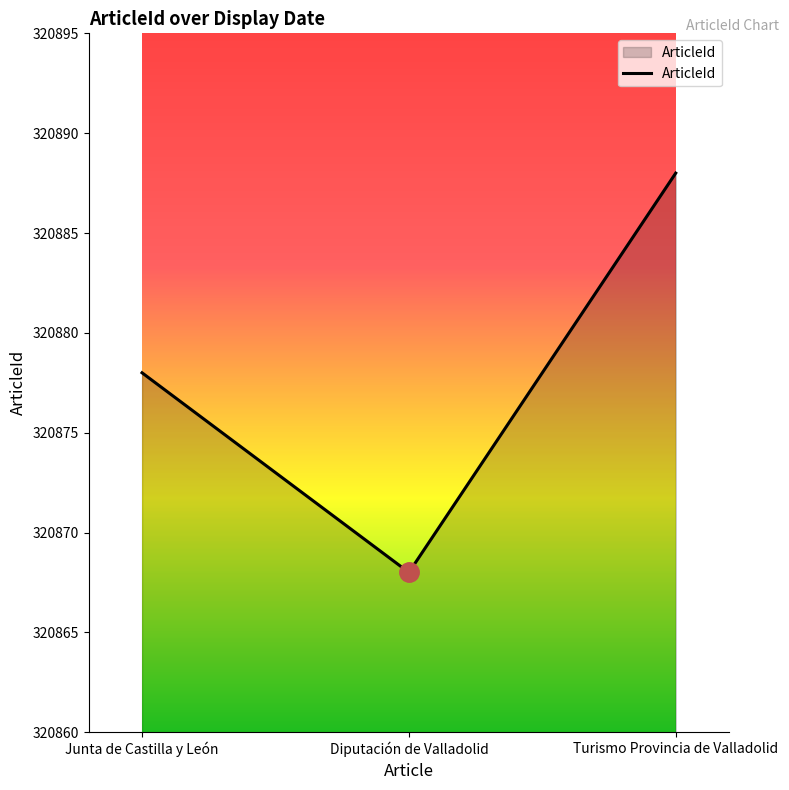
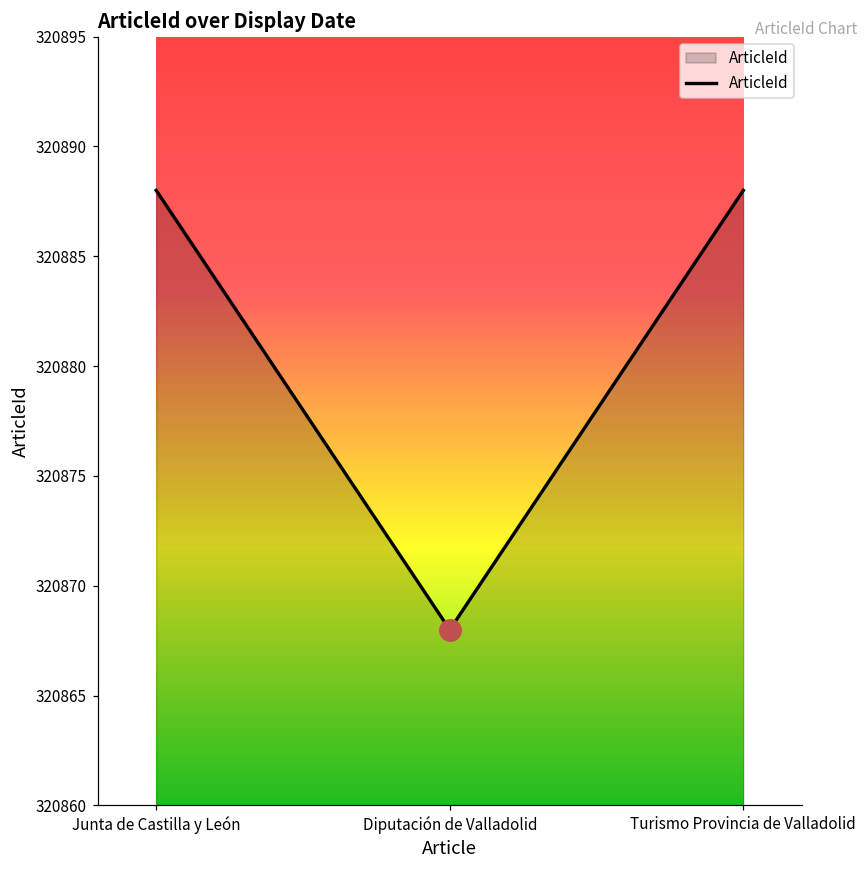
  {
    "ArticleId": {
-     "Junta de Castilla y León": 320878,
+     "Junta de Castilla y León": 320888,
      "Turismo Provincia de Valladolid": 320888
    }
  }
